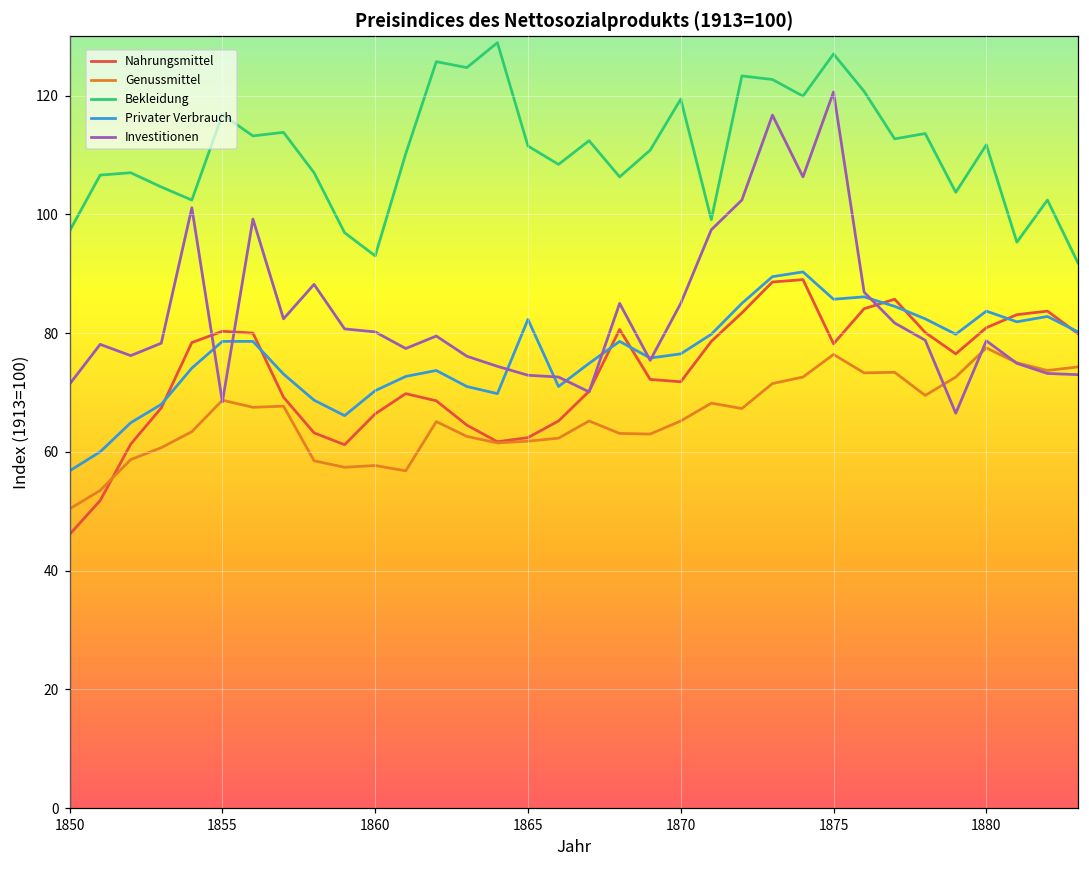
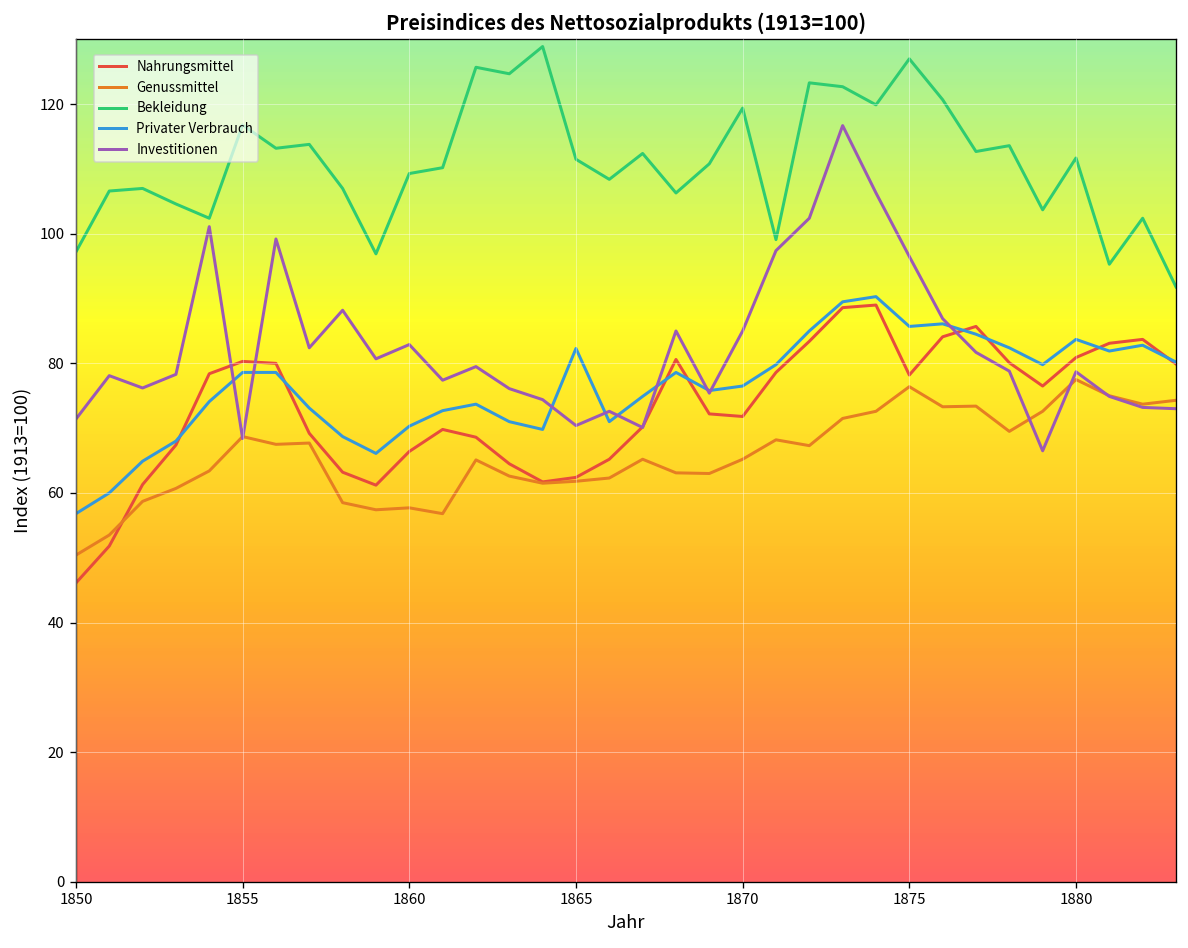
  {
    "Bekleidung": {
      "1850": 97,
-     "1860": 93,
+     "1860": 109,
      "1865": 112,
      "1870": 119,
      "1875": 127,
      "1880": 112
    },
    "Privater Verbrauch": {
      "1850": 57,
      "1855": 79,
      "1860": 70,
      "1865": 82,
      "1870": 77,
      "1875": 86,
      "1880": 84
    },
    "Investitionen": {
      "1850": 71,
-     "1860": 80,
-     "1865": 73,
+     "1860": 83,
+     "1865": 70,
      "1870": 85,
-     "1875": 121,
+     "1875": 97,
      "1880": 79
    }
  }
